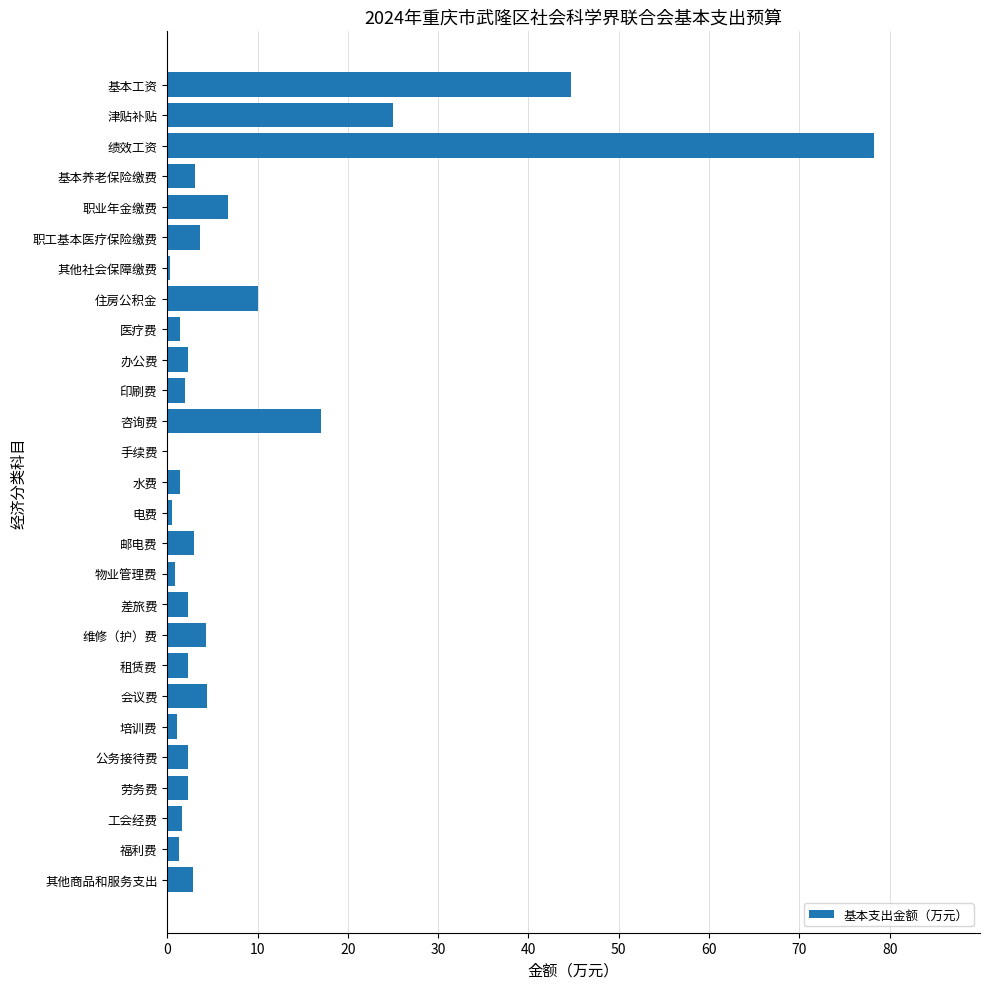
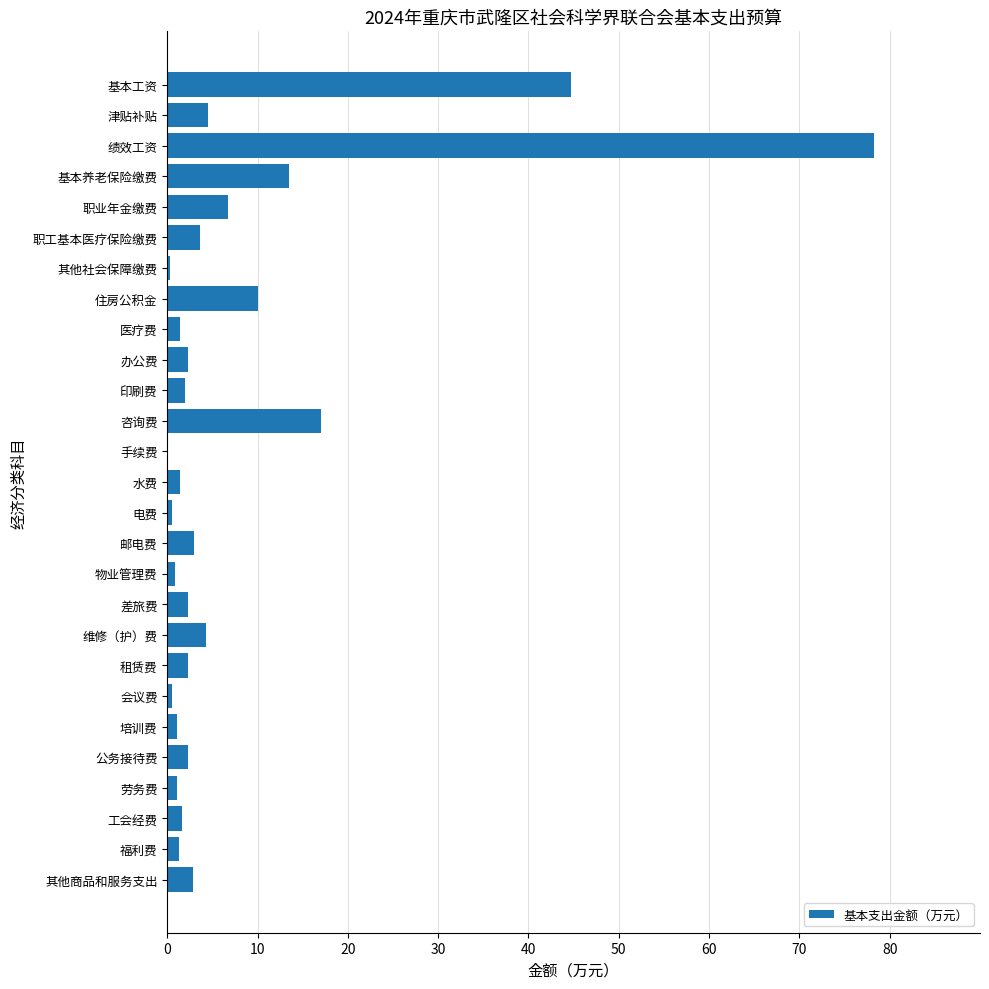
  {
    "基本工资": 45,
-   "津贴补贴": 25,
+   "津贴补贴": 5,
    "绩效工资": 78,
-   "基本养老保险缴费": 3,
+   "基本养老保险缴费": 13,
    "职业年金缴费": 7,
    "职工基本医疗保险缴费": 4,
    "住房公积金": 10,
    "医疗费": 1,
    "办公费": 2,
    "印刷费": 2,
    "咨询费": 17,
    "水费": 1,
    "电费": 1,
    "邮电费": 3,
    "物业管理费": 1,
    "差旅费": 2,
    "维修（护）费": 4,
    "租赁费": 2,
-   "会议费": 4,
+   "会议费": 1,
    "培训费": 1,
    "公务接待费": 2,
-   "劳务费": 2,
+   "劳务费": 1,
    "工会经费": 2,
    "福利费": 1,
    "其他商品和服务支出": 3
  }
